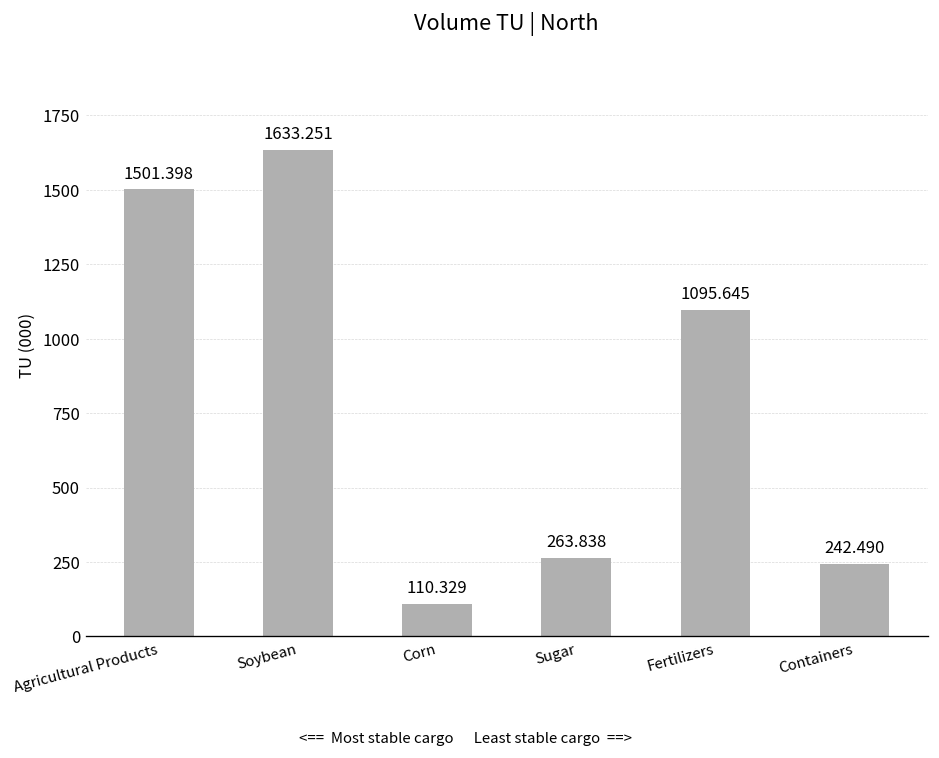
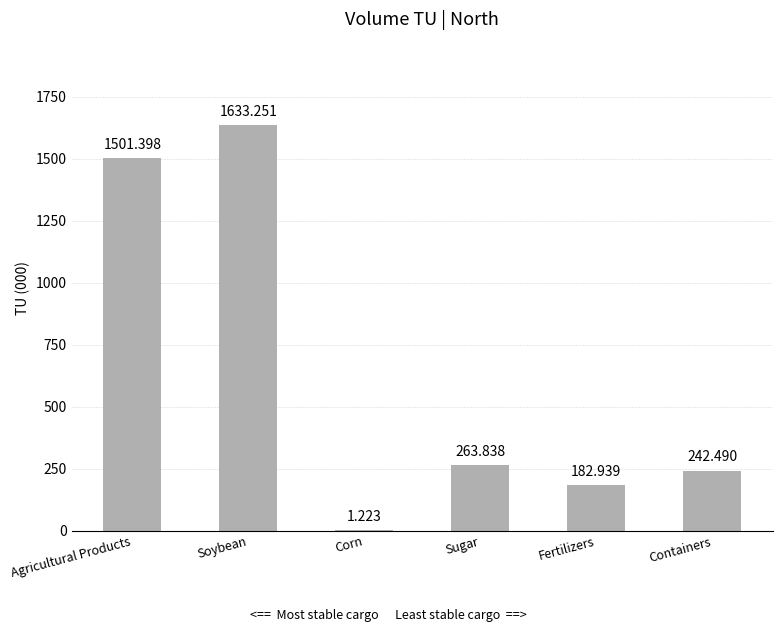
  {
    "Agricultural Products": 1501.398,
    "Soybean": 1633.251,
-   "Corn": 110.329,
+   "Corn": 1.223,
    "Sugar": 263.838,
-   "Fertilizers": 1095.645,
+   "Fertilizers": 182.939,
    "Containers": 242.490
  }
